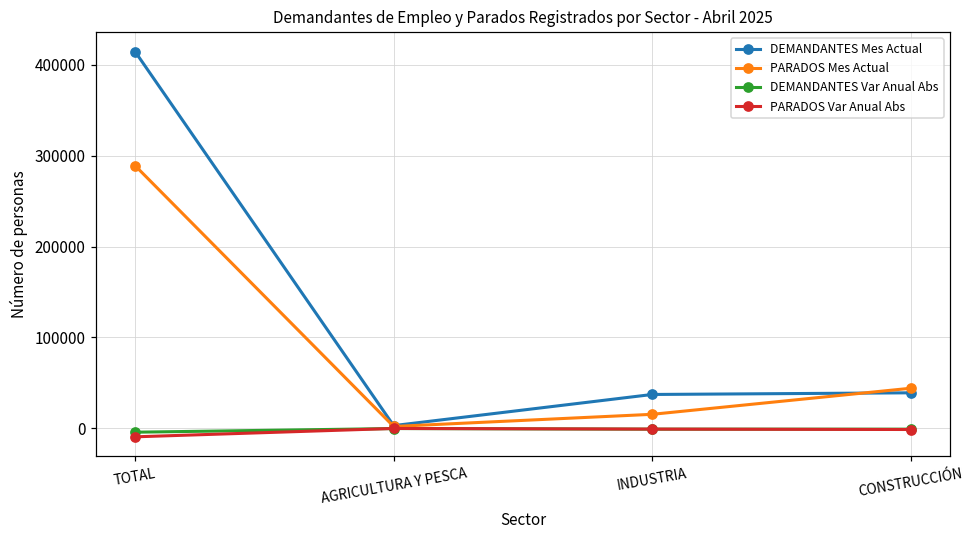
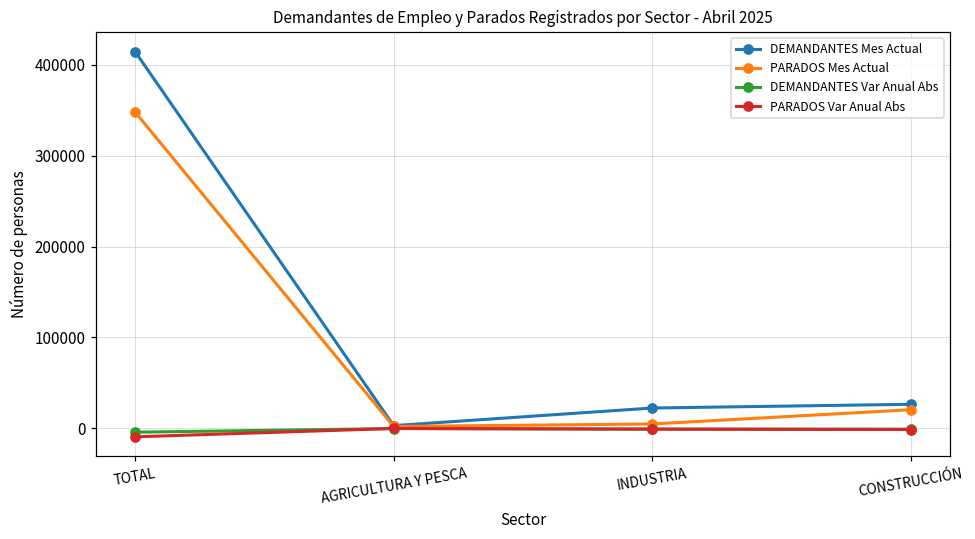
  {
    "DEMANDANTES Mes Actual": {
      "TOTAL": 410000,
-     "INDUSTRIA": 40000,
-     "CONSTRUCCIÓN": 40000
+     "INDUSTRIA": 20000,
+     "CONSTRUCCIÓN": 30000
    },
    "PARADOS Mes Actual": {
-     "TOTAL": 290000,
-     "INDUSTRIA": 20000,
-     "CONSTRUCCIÓN": 40000
+     "TOTAL": 350000,
+     "INDUSTRIA": 0,
+     "CONSTRUCCIÓN": 20000
    },
    "DEMANDANTES Var Anual Abs": {
      "TOTAL": 0
    },
    "PARADOS Var Anual Abs": {
      "TOTAL": -10000
    }
  }
